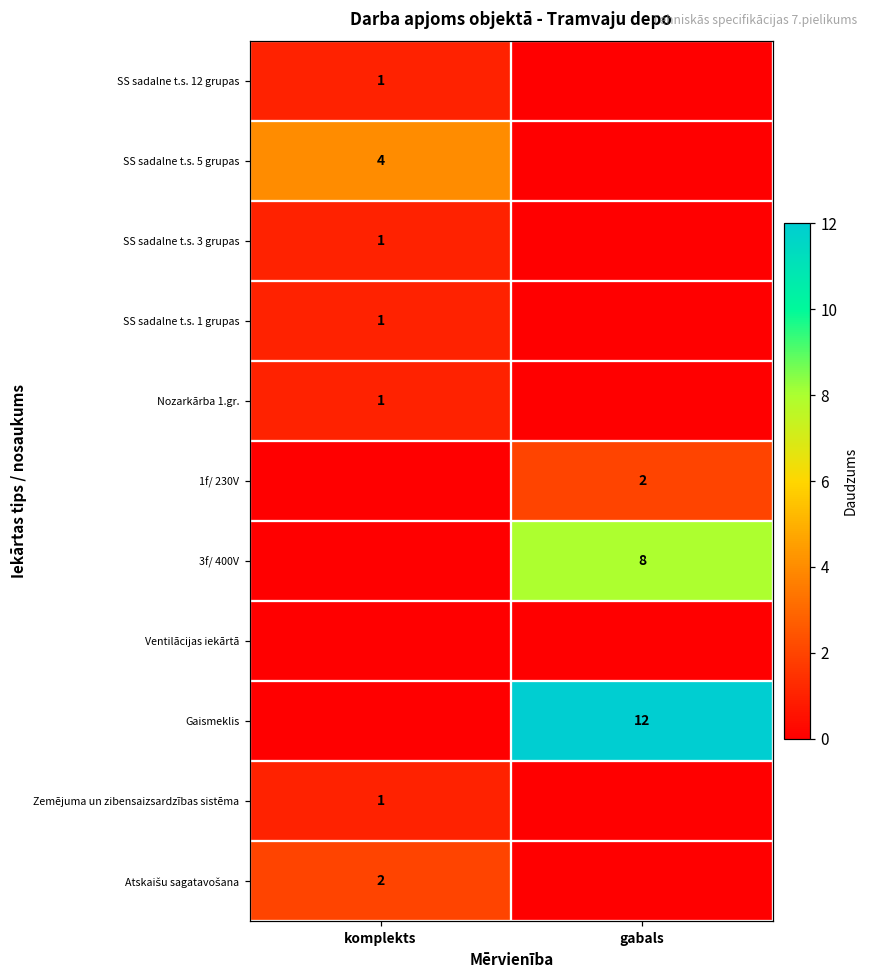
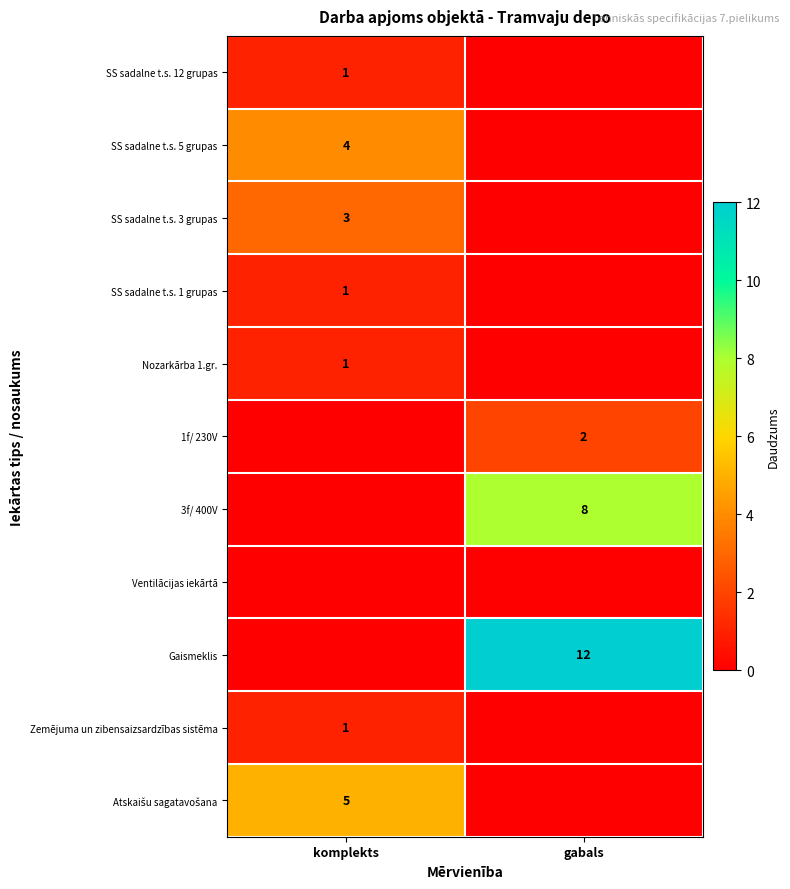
  {
    "SS sadalne t.s. 12 grupas": {
      "komplekts": 1
    },
    "SS sadalne t.s. 5 grupas": {
      "komplekts": 4
    },
    "SS sadalne t.s. 3 grupas": {
-     "komplekts": 1
+     "komplekts": 3
    },
    "SS sadalne t.s. 1 grupas": {
      "komplekts": 1
    },
    "Nozarkārba 1.gr.": {
      "komplekts": 1
    },
    "1f/ 230V": {
      "gabals": 2
    },
    "3f/ 400V": {
      "gabals": 8
    },
    "Gaismeklis": {
      "gabals": 12
    },
    "Zemējuma un zibensaizsardzības sistēma": {
      "komplekts": 1
    },
    "Atskaišu sagatavošana": {
-     "komplekts": 2
+     "komplekts": 5
    }
  }
